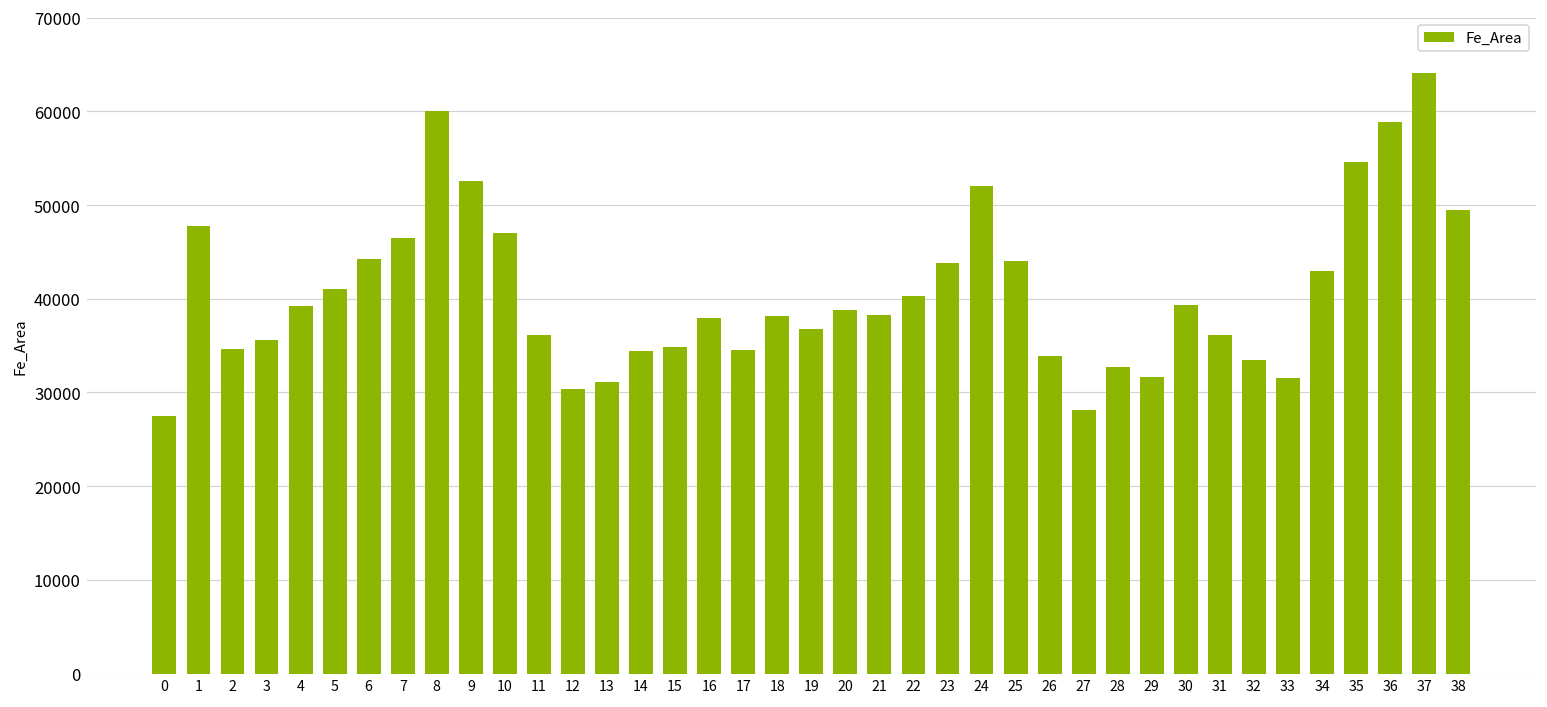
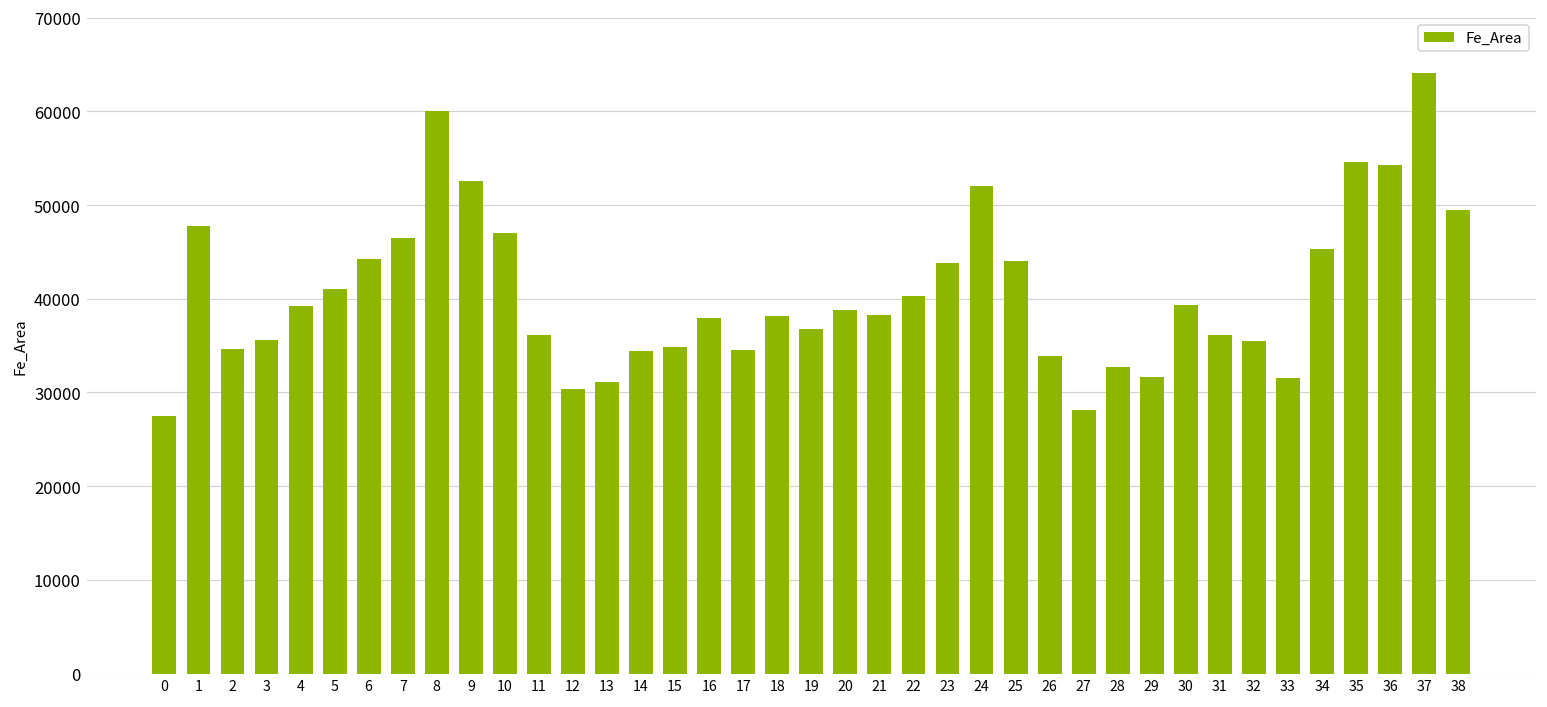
  {
    "0": 27000,
    "1": 48000,
    "2": 35000,
    "3": 36000,
    "4": 39000,
    "5": 41000,
    "6": 44000,
    "7": 46000,
    "8": 60000,
    "9": 53000,
    "10": 47000,
    "11": 36000,
    "12": 30000,
    "13": 31000,
    "14": 34000,
    "15": 35000,
    "16": 38000,
    "17": 35000,
    "18": 38000,
    "19": 37000,
    "20": 39000,
    "21": 38000,
    "22": 40000,
    "23": 44000,
    "24": 52000,
    "25": 44000,
    "26": 34000,
    "27": 28000,
    "28": 33000,
    "29": 32000,
    "30": 39000,
    "31": 36000,
-   "32": 33000,
+   "32": 35000,
    "33": 32000,
-   "34": 43000,
+   "34": 45000,
    "35": 55000,
-   "36": 59000,
+   "36": 54000,
    "37": 64000,
    "38": 49000
  }
